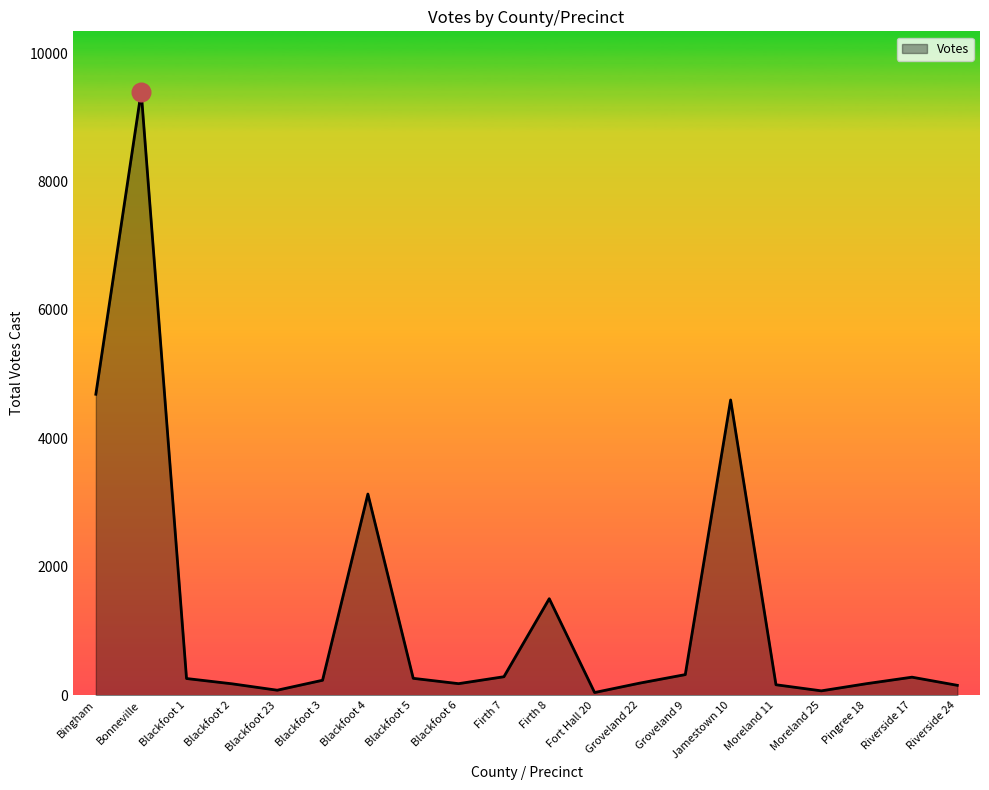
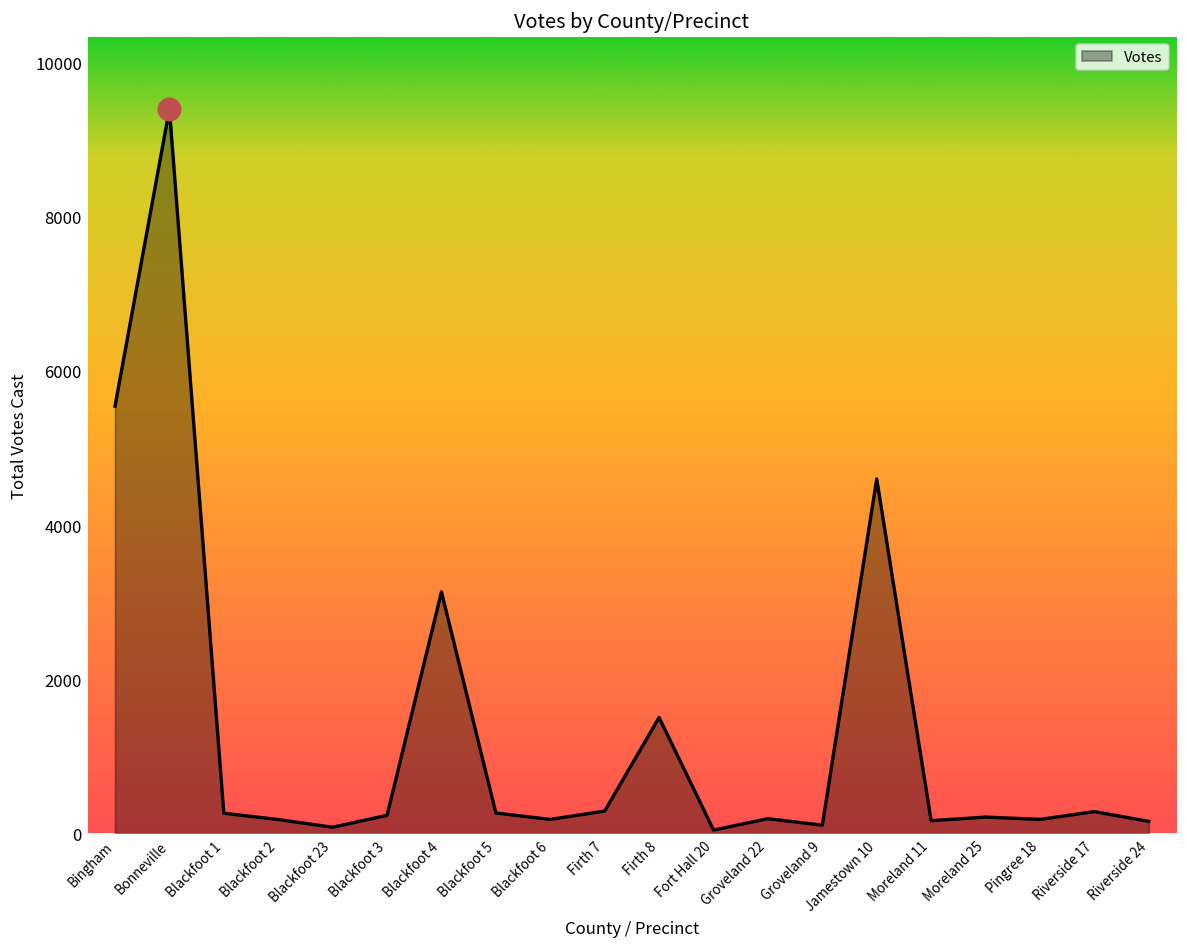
  {
    "Votes": {
-     "Bingham": 4700,
+     "Bingham": 5500,
      "Blackfoot 1": 300,
      "Blackfoot 2": 200,
      "Blackfoot 23": 100,
      "Blackfoot 3": 200,
      "Blackfoot 4": 3100,
      "Blackfoot 5": 300,
      "Blackfoot 6": 200,
      "Firth 7": 300,
      "Firth 8": 1500,
      "Fort Hall 20": 0,
      "Groveland 22": 200,
-     "Groveland 9": 300,
+     "Groveland 9": 100,
      "Jamestown 10": 4600,
      "Moreland 11": 200,
-     "Moreland 25": 100,
+     "Moreland 25": 200,
      "Pingree 18": 200,
      "Riverside 17": 300,
      "Riverside 24": 200
    }
  }
